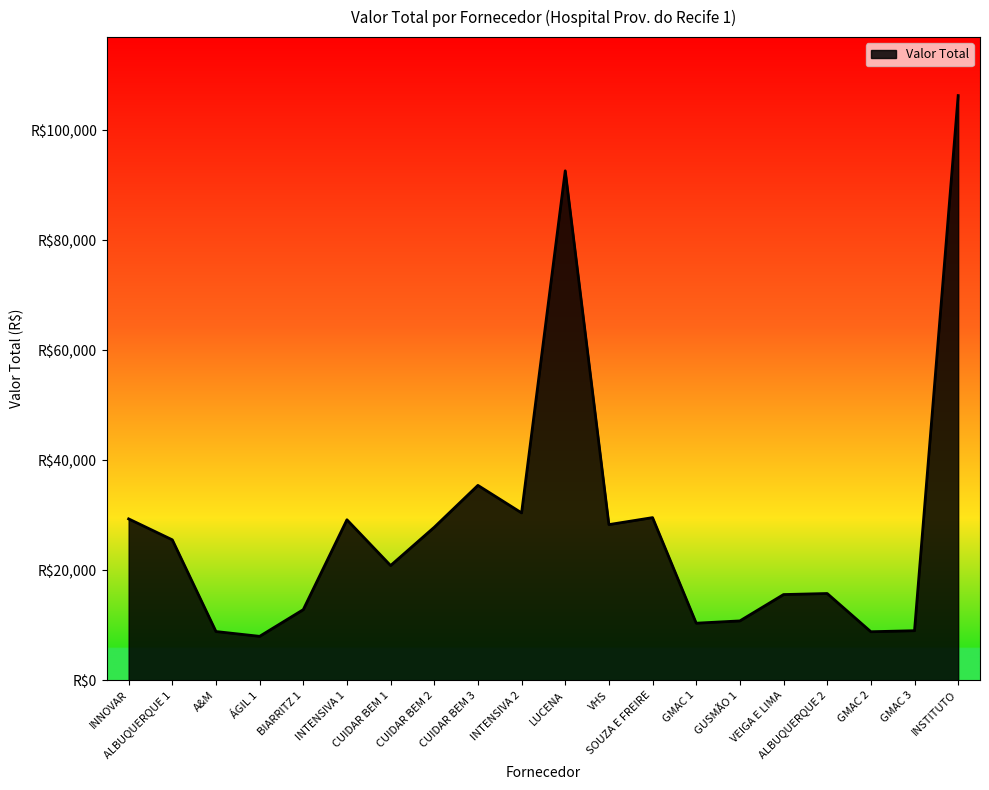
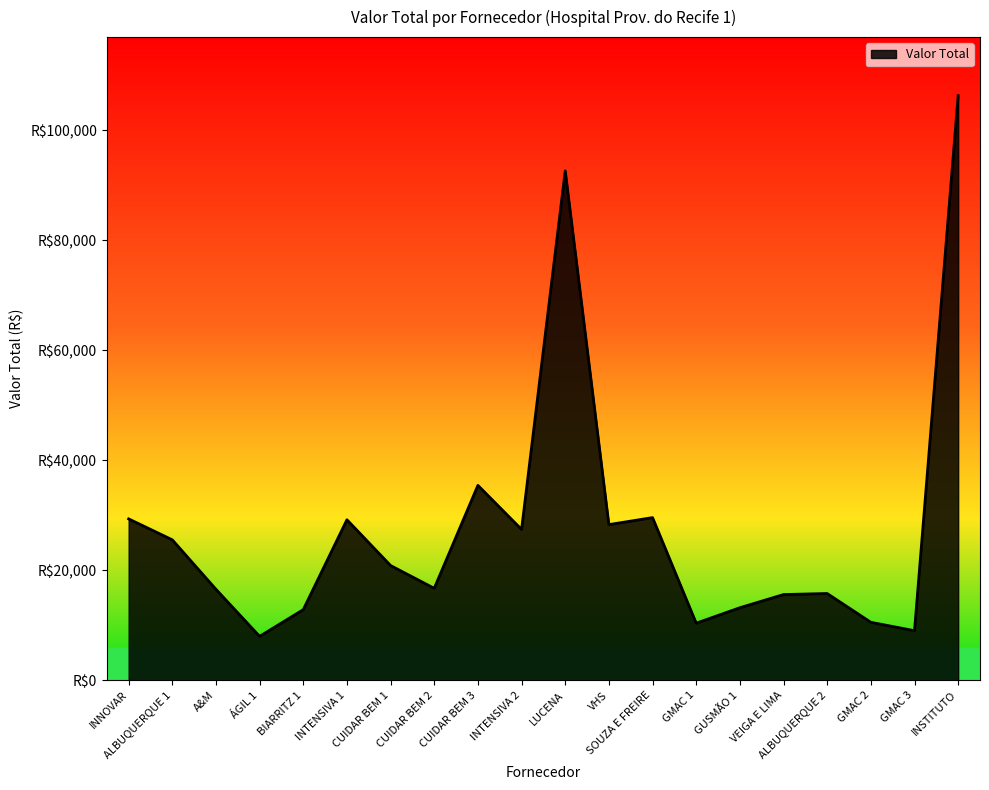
  {
    "INNOVAR": "R$29,000",
    "ALBUQUERQUE 1": "R$26,000",
-   "A&M": "R$9,000",
+   "A&M": "R$17,000",
    "ÁGIL 1": "R$8,000",
    "BIARRITZ 1": "R$13,000",
    "INTENSIVA 1": "R$29,000",
    "CUIDAR BEM 1": "R$21,000",
-   "CUIDAR BEM 2": "R$28,000",
+   "CUIDAR BEM 2": "R$17,000",
    "CUIDAR BEM 3": "R$35,000",
-   "INTENSIVA 2": "R$30,000",
+   "INTENSIVA 2": "R$27,000",
    "LUCENA": "R$93,000",
    "VHS": "R$28,000",
    "SOUZA E FREIRE": "R$30,000",
    "GMAC 1": "R$10,000",
-   "GUSMÃO 1": "R$11,000",
+   "GUSMÃO 1": "R$13,000",
    "VEIGA E LIMA": "R$16,000",
    "ALBUQUERQUE 2": "R$16,000",
-   "GMAC 2": "R$9,000",
+   "GMAC 2": "R$11,000",
    "GMAC 3": "R$9,000",
    "INSTITUTO": "R$106,000"
  }
